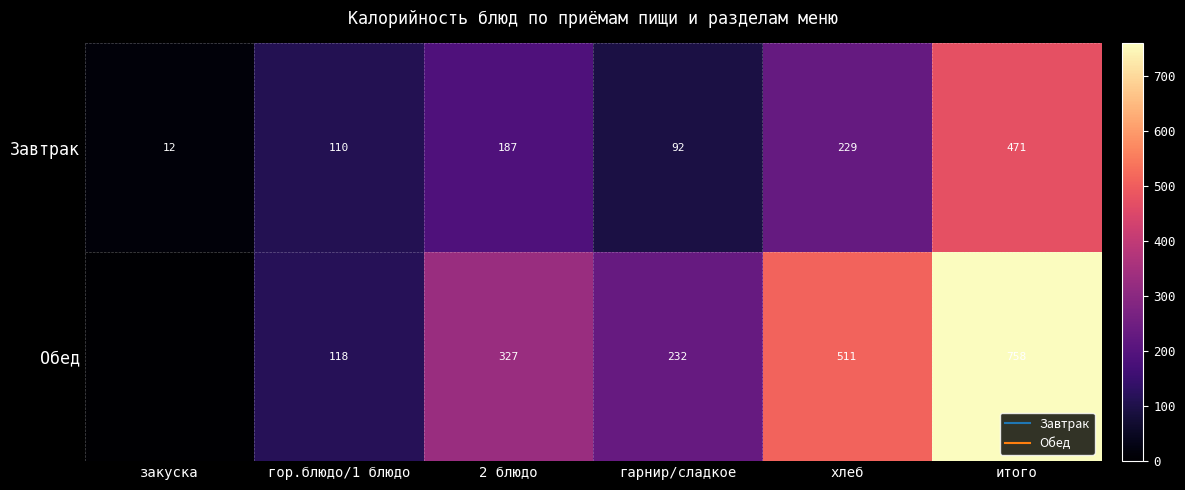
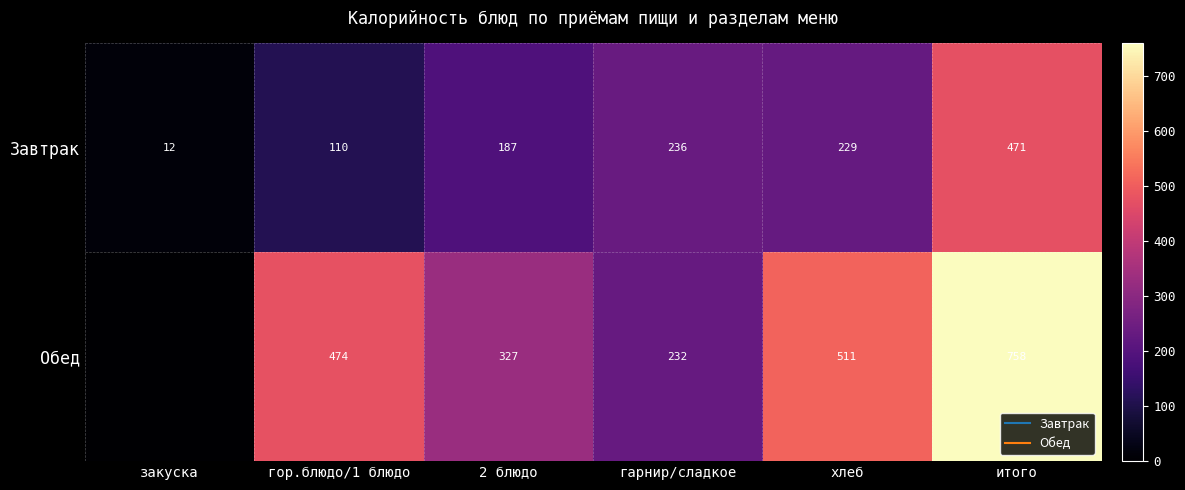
  {
    "Завтрак": {
      "закуска": 12,
      "гор.блюдо/1 блюдо": 110,
      "2 блюдо": 187,
-     "гарнир/сладкое": 92,
+     "гарнир/сладкое": 236,
      "хлеб": 229,
      "итого": 471
    },
    "Обед": {
-     "гор.блюдо/1 блюдо": 118,
+     "гор.блюдо/1 блюдо": 474,
      "2 блюдо": 327,
      "гарнир/сладкое": 232,
      "хлеб": 511,
      "итого": 758
    }
  }
